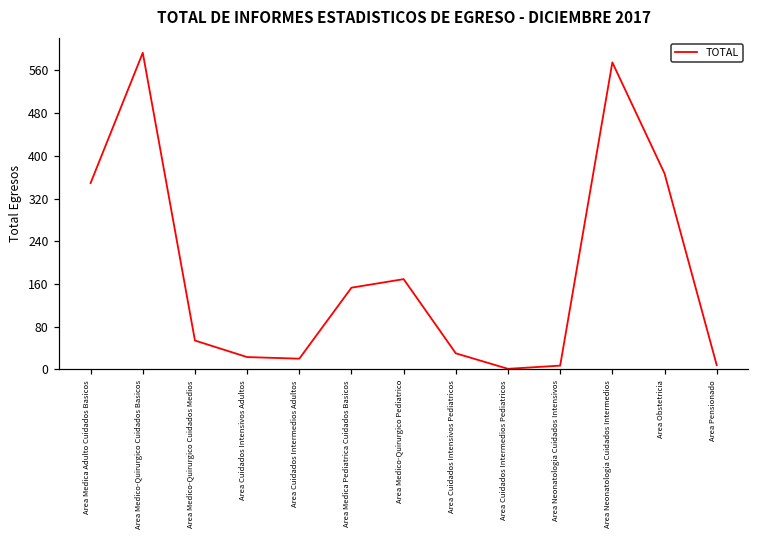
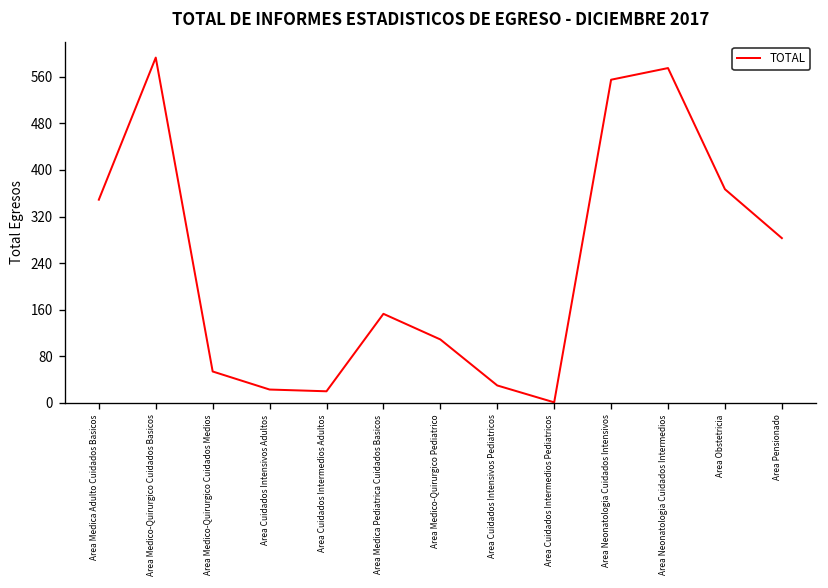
  {
    "Area Medica Adulto Cuidados Basicos": 350,
    "Area Medico-Quirurgico Cuidados Basicos": 590,
    "Area Medico-Quirurgico Cuidados Medios": 50,
    "Area Cuidados Intensivos Adultos": 20,
    "Area Cuidados Intermedios Adultos": 20,
    "Area Medica Pediatrica Cuidados Basicos": 150,
-   "Area Medico-Quirurgico Pediatrico": 170,
+   "Area Medico-Quirurgico Pediatrico": 110,
    "Area Cuidados Intensivos Pediatricos": 30,
    "Area Cuidados Intermedios Pediatricos": 0,
-   "Area Neonatologia Cuidados Intensivos": 10,
+   "Area Neonatologia Cuidados Intensivos": 560,
    "Area Neonatologia Cuidados Intermedios": 580,
    "Area Obstetricia": 370,
-   "Area Pensionado": 10
+   "Area Pensionado": 280
  }
